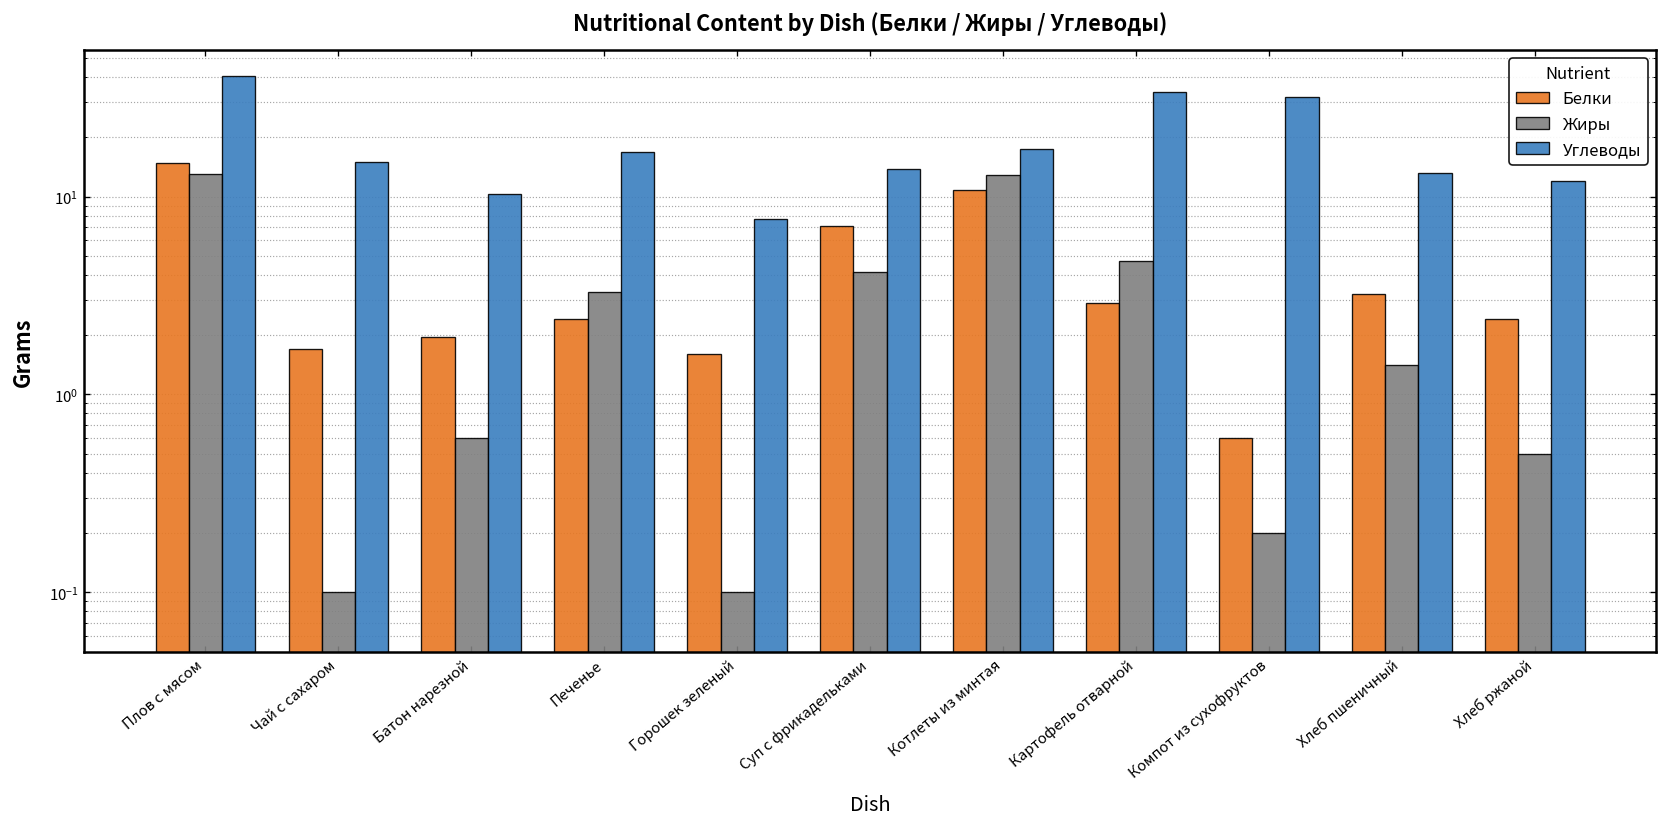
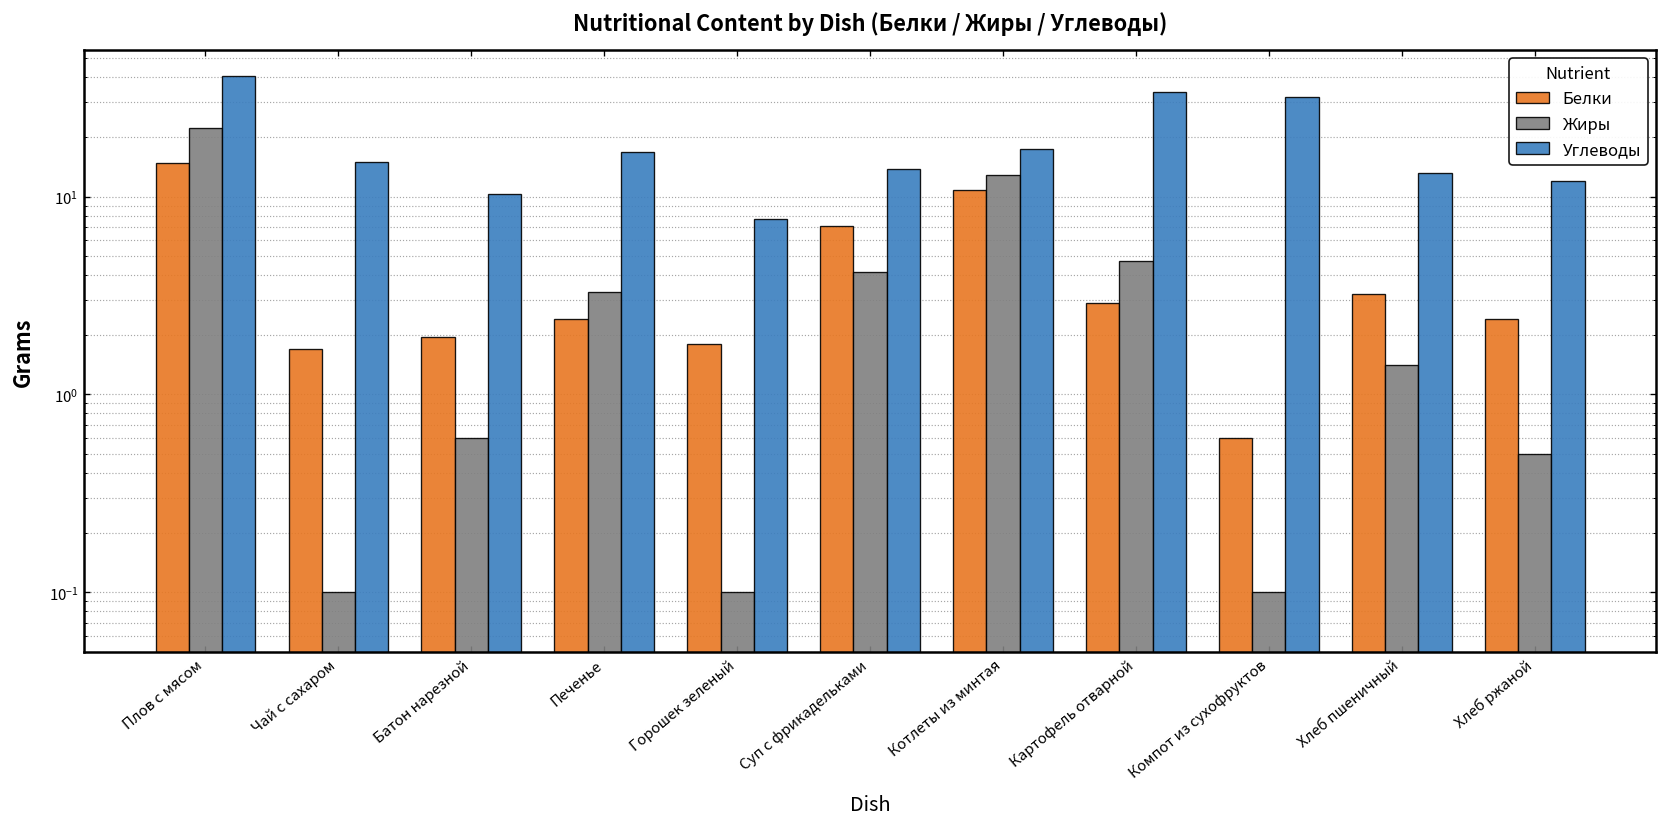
  {
    "Белки": {
      "Плов с мясом": 15,
      "Чай с сахаром": 1.7,
      "Батон нарезной": 2.0,
      "Печенье": 2.4,
-     "Горошек зеленый": 1.6,
+     "Горошек зеленый": 1.8,
      "Суп с фрикадельками": 7.1,
      "Котлеты из минтая": 11,
      "Картофель отварной": 2.9,
      "Компот из сухофруктов": 0.6,
      "Хлеб пшеничный": 3.2,
      "Хлеб ржаной": 2.4
    },
    "Жиры": {
-     "Плов с мясом": 13,
+     "Плов с мясом": 22,
      "Чай с сахаром": 0.1,
      "Батон нарезной": 0.6,
      "Печенье": 3.3,
      "Горошек зеленый": 0.1,
      "Суп с фрикадельками": 4.1,
      "Котлеты из минтая": 13,
      "Картофель отварной": 4.7,
-     "Компот из сухофруктов": 0.2,
+     "Компот из сухофруктов": 0.1,
      "Хлеб пшеничный": 1.4,
      "Хлеб ржаной": 0.5
    },
    "Углеводы": {
      "Плов с мясом": 41,
      "Чай с сахаром": 15,
      "Батон нарезной": 10,
      "Печенье": 17,
      "Горошек зеленый": 8,
      "Суп с фрикадельками": 14,
      "Котлеты из минтая": 17,
      "Картофель отварной": 34,
      "Компот из сухофруктов": 32,
      "Хлеб пшеничный": 13,
      "Хлеб ржаной": 12
    }
  }
